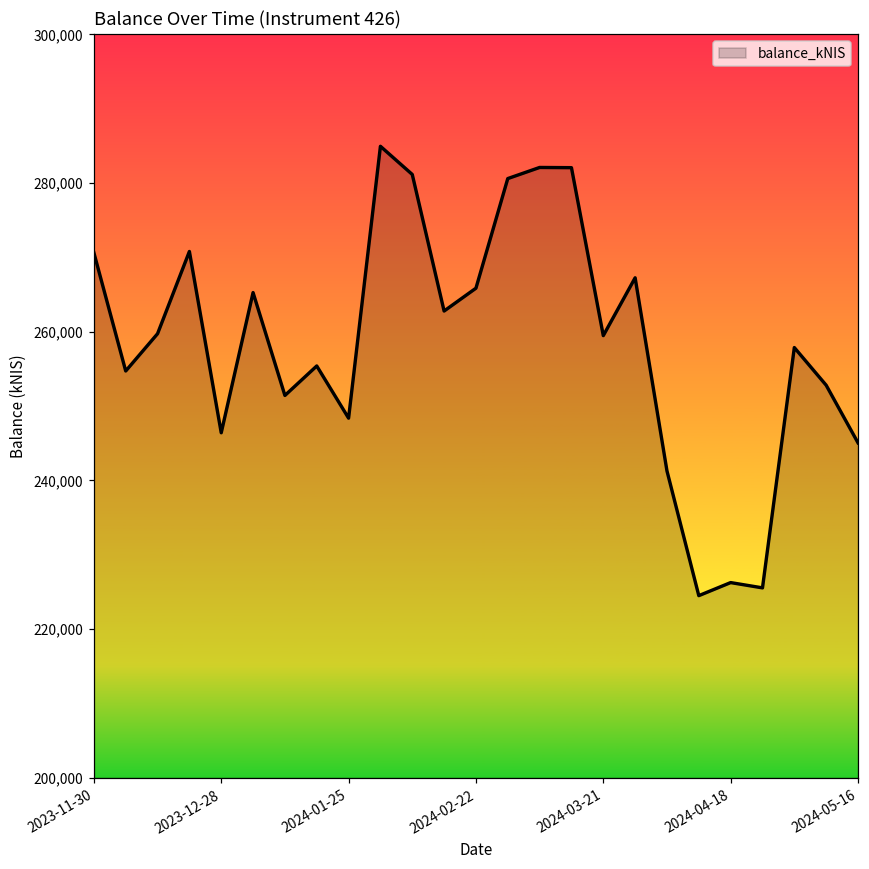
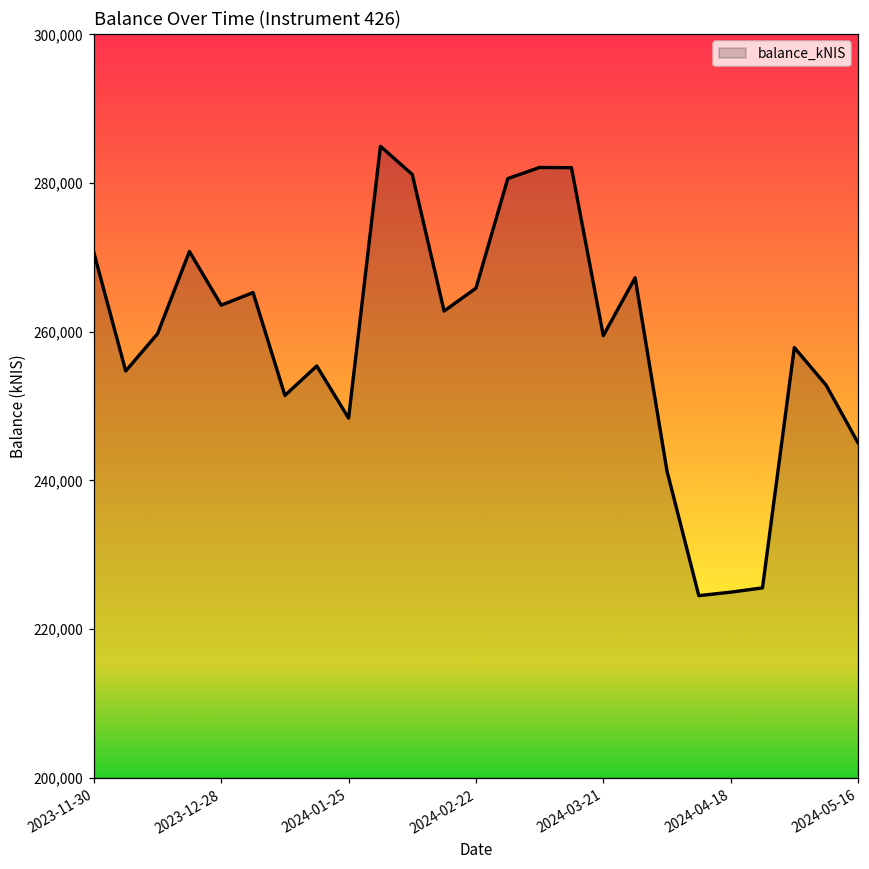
  {
    "2023-11-30": "271,000",
-   "2023-12-28": "246,000",
+   "2023-12-28": "264,000",
    "2024-01-25": "248,000",
    "2024-02-22": "266,000",
    "2024-03-21": "259,000",
-   "2024-04-18": "226,000",
+   "2024-04-18": "225,000",
    "2024-05-16": "245,000"
  }
